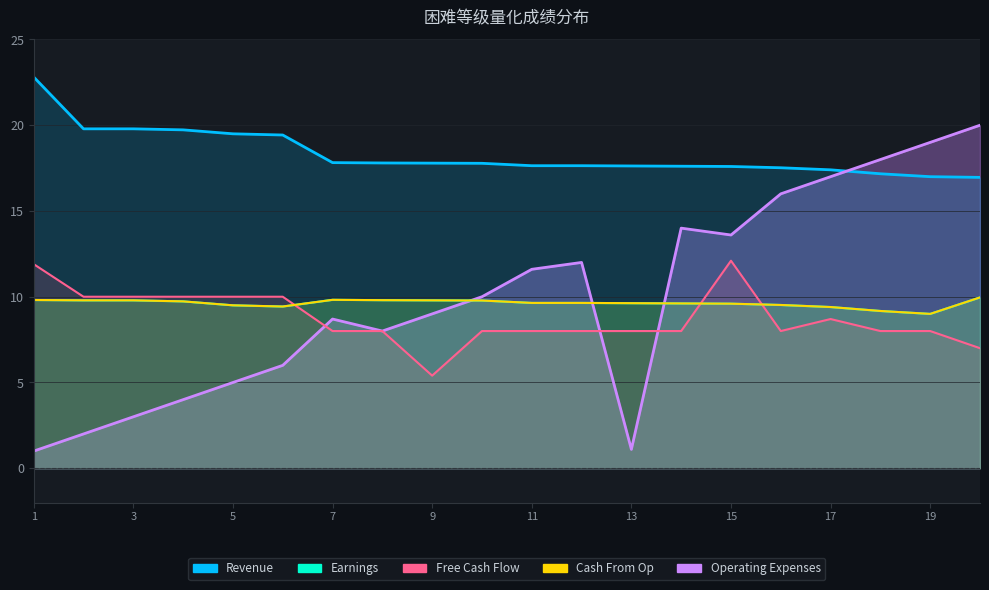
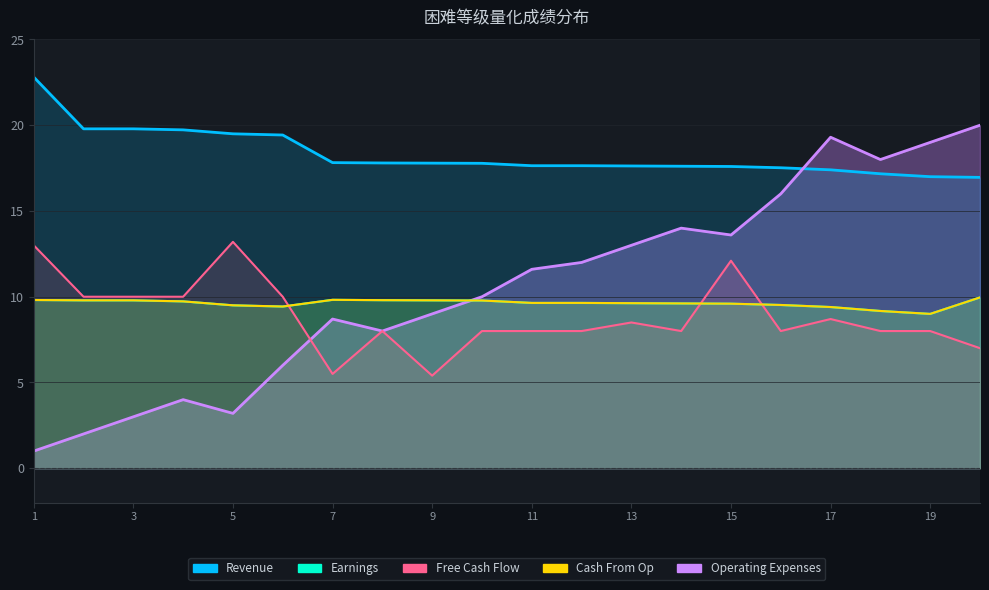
  {
    "Operating Expenses": {
      "1": 1.0,
      "3": 3.0,
-     "5": 5.0,
+     "5": 3.2,
      "7": 8.7,
      "9": 9.0,
      "11": 11.6,
-     "13": 1.1,
+     "13": 13.0,
      "15": 13.6,
-     "17": 17.0,
+     "17": 19.3,
      "19": 19.0
    },
    "Free Cash Flow": {
-     "1": 11.9,
+     "1": 13.0,
      "3": 10.0,
-     "5": 10.0,
-     "7": 8.0,
+     "5": 13.2,
+     "7": 5.5,
      "9": 5.4,
      "11": 8.0,
-     "13": 8.0,
+     "13": 8.5,
      "15": 12.1,
      "17": 8.7,
      "19": 8.0
    }
  }
